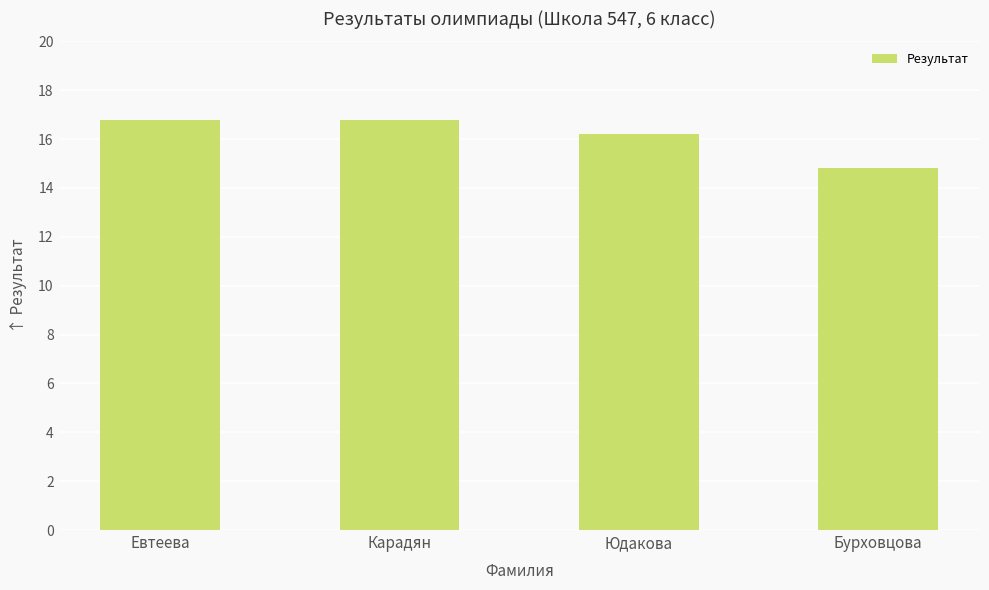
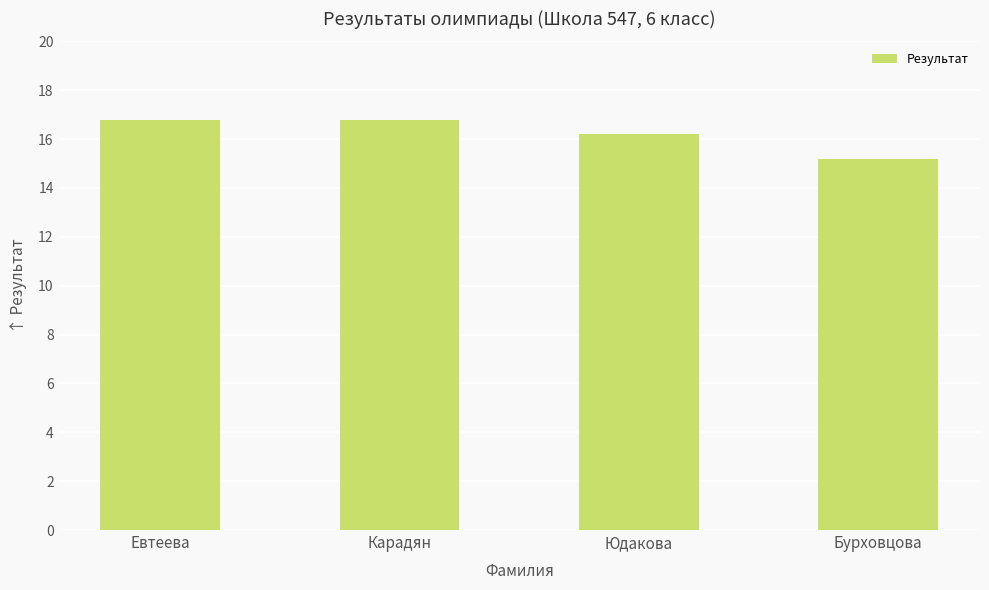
  {
    "Евтеева": 16.8,
    "Карадян": 16.8,
    "Юдакова": 16.2,
-   "Бурховцова": 14.8
+   "Бурховцова": 15.2
  }
